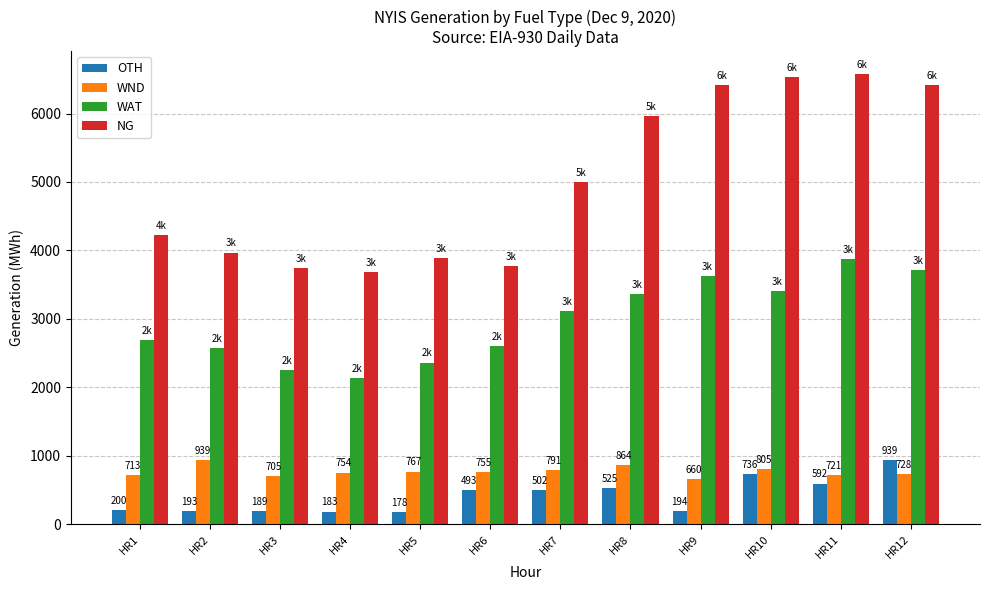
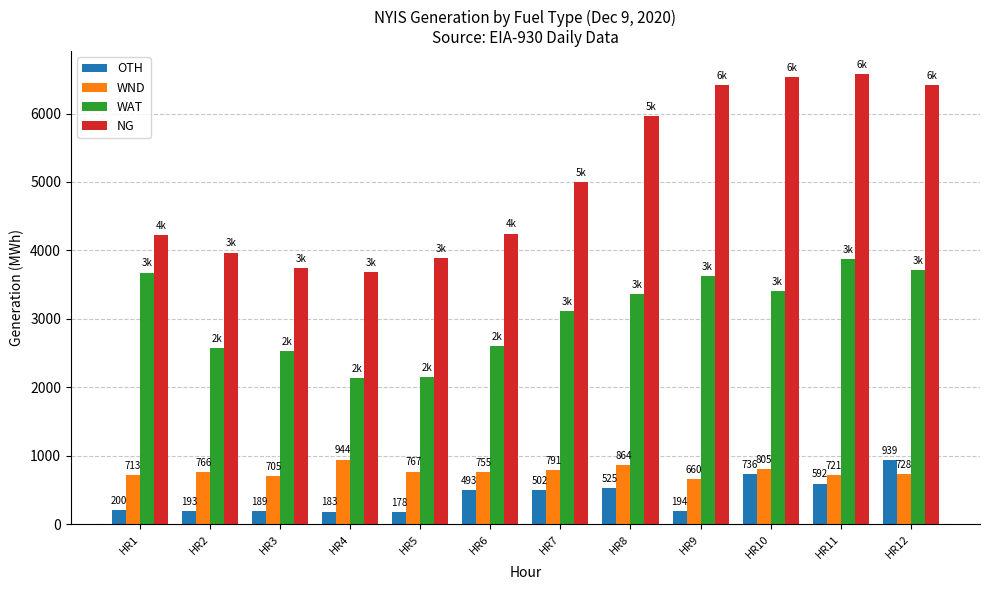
  {
    "OTH": {
      "HR1": "200",
      "HR2": "193",
      "HR3": "189",
      "HR4": "183",
      "HR5": "178",
      "HR6": "493",
      "HR7": "502",
      "HR8": "525",
      "HR9": "194",
      "HR10": "736",
      "HR11": "592",
      "HR12": "939"
    },
    "WND": {
      "HR1": "713",
-     "HR2": "939",
+     "HR2": "766",
      "HR3": "705",
-     "HR4": "754",
+     "HR4": "944",
      "HR5": "767",
      "HR6": "755",
      "HR7": "791",
      "HR8": "864",
      "HR9": "660",
      "HR10": "805",
      "HR11": "721",
      "HR12": "728"
    },
    "WAT": {
-     "HR1": "3k",
-     "HR3": "2k",
+     "HR1": "4k",
+     "HR3": "3k",
      "HR4": "2k",
-     "HR5": "2400",
+     "HR5": "2100",
      "HR7": "3k",
      "HR8": "3k",
      "HR10": "3k"
    },
    "NG": {
-     "HR6": "3800"
+     "HR6": "4200"
    }
  }
